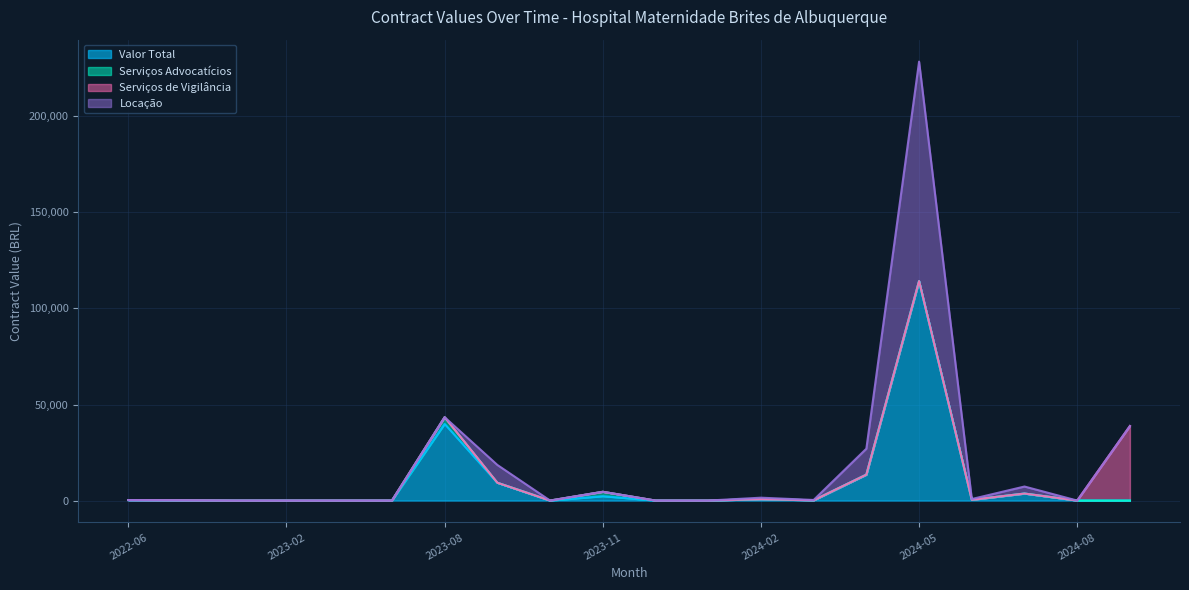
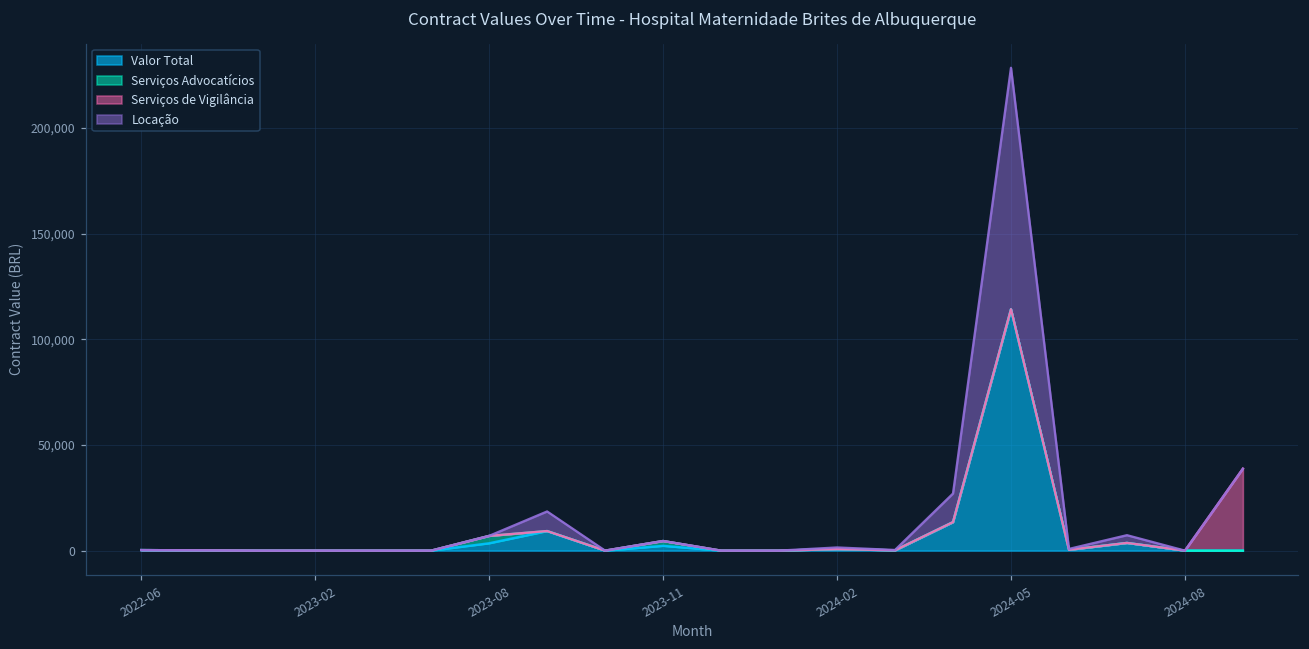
  {
    "Valor Total": {
-     "2023-08": "40,000",
+     "2023-08": "3,000",
      "2023-11": "2,000"
    },
    "Locação": {
      "2024-05": "114,000"
    }
  }
